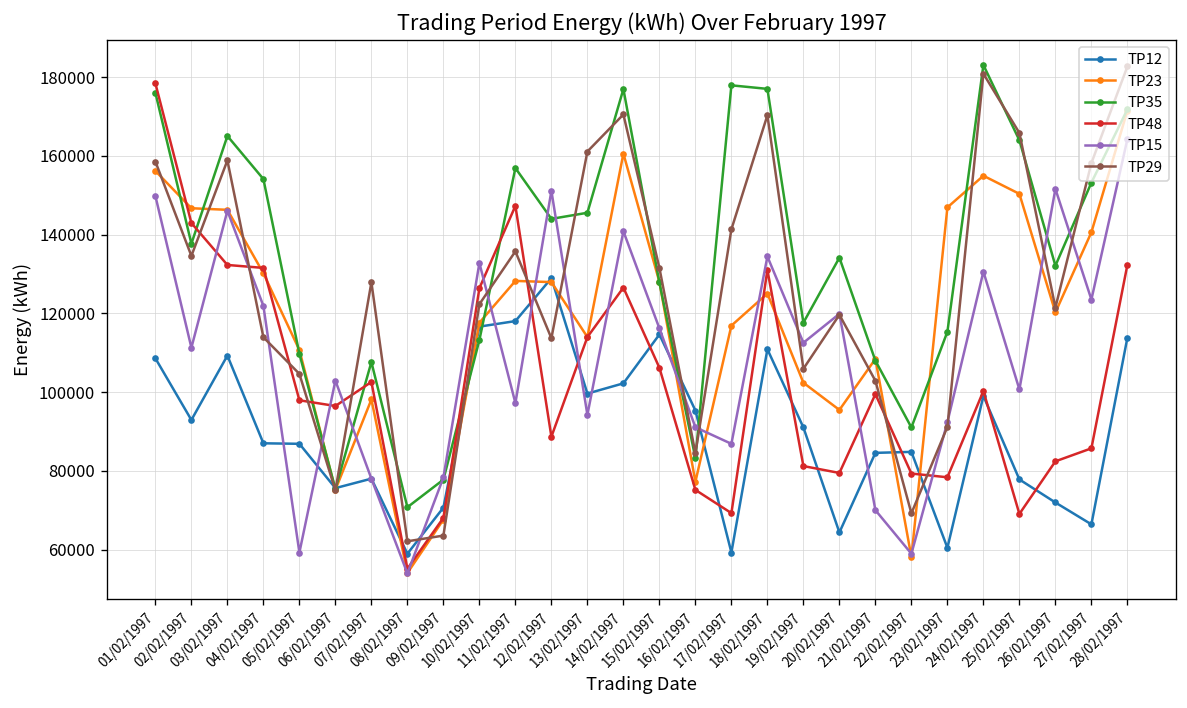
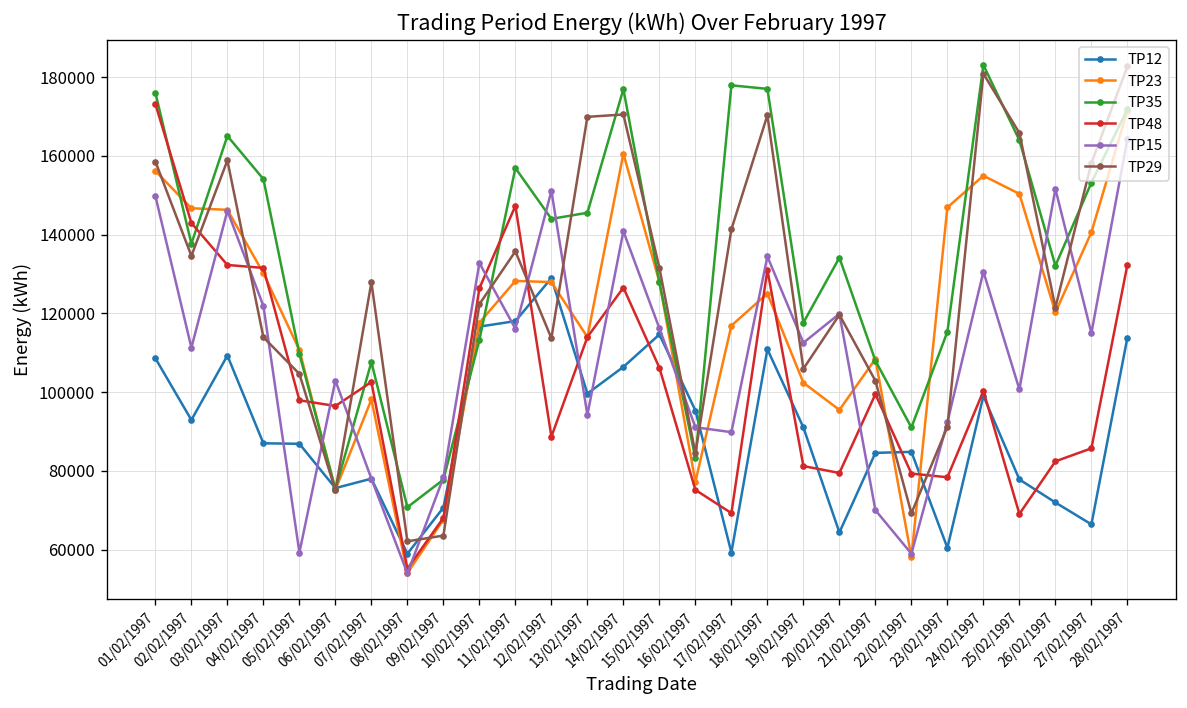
  {
    "TP12": {
      "01/02/1997": 109000,
      "02/02/1997": 93000,
      "03/02/1997": 109000,
      "04/02/1997": 87000,
      "05/02/1997": 87000,
      "08/02/1997": 59000,
      "09/02/1997": 71000,
      "10/02/1997": 117000,
      "11/02/1997": 118000,
      "12/02/1997": 129000,
      "13/02/1997": 100000,
-     "14/02/1997": 102000,
+     "14/02/1997": 106000,
      "15/02/1997": 115000,
      "16/02/1997": 95000,
      "17/02/1997": 59000,
      "18/02/1997": 111000,
      "19/02/1997": 91000,
      "20/02/1997": 64000,
      "21/02/1997": 85000,
      "22/02/1997": 85000,
      "23/02/1997": 61000,
      "24/02/1997": 99000,
      "25/02/1997": 78000,
      "26/02/1997": 72000,
      "27/02/1997": 66000,
      "28/02/1997": 114000
    },
    "TP23": {
      "01/02/1997": 156000,
      "02/02/1997": 147000,
      "04/02/1997": 130000,
      "05/02/1997": 111000,
      "07/02/1997": 98000,
      "10/02/1997": 118000,
      "11/02/1997": 128000,
      "12/02/1997": 128000,
      "14/02/1997": 161000,
      "16/02/1997": 77000,
      "17/02/1997": 117000,
      "18/02/1997": 125000,
      "19/02/1997": 102000,
      "20/02/1997": 96000,
      "22/02/1997": 58000,
      "23/02/1997": 147000,
      "24/02/1997": 155000,
      "25/02/1997": 150000,
      "26/02/1997": 120000,
      "27/02/1997": 141000
    },
    "TP35": {
      "01/02/1997": 176000,
      "02/02/1997": 138000,
      "03/02/1997": 165000,
      "04/02/1997": 154000,
      "05/02/1997": 110000,
      "07/02/1997": 108000,
      "08/02/1997": 71000,
      "10/02/1997": 113000,
      "11/02/1997": 157000,
      "12/02/1997": 144000,
      "13/02/1997": 146000,
      "14/02/1997": 177000,
      "16/02/1997": 83000,
      "17/02/1997": 178000,
      "18/02/1997": 177000,
      "19/02/1997": 118000,
      "20/02/1997": 134000,
      "22/02/1997": 91000,
      "23/02/1997": 115000,
      "24/02/1997": 183000,
      "25/02/1997": 164000,
      "26/02/1997": 132000
    },
    "TP48": {
-     "01/02/1997": 178000,
+     "01/02/1997": 173000,
      "02/02/1997": 143000,
      "03/02/1997": 132000,
      "04/02/1997": 132000,
      "05/02/1997": 98000,
      "06/02/1997": 97000,
      "07/02/1997": 103000,
      "08/02/1997": 55000,
      "10/02/1997": 126000,
      "11/02/1997": 147000,
      "12/02/1997": 89000,
      "14/02/1997": 127000,
      "15/02/1997": 106000,
      "16/02/1997": 75000,
      "17/02/1997": 69000,
      "18/02/1997": 131000,
      "19/02/1997": 81000,
      "20/02/1997": 80000,
      "21/02/1997": 100000,
      "22/02/1997": 79000,
      "23/02/1997": 78000,
      "24/02/1997": 100000,
      "25/02/1997": 69000,
      "26/02/1997": 82000,
      "27/02/1997": 86000,
      "28/02/1997": 132000
    },
    "TP15": {
      "01/02/1997": 150000,
      "02/02/1997": 111000,
      "04/02/1997": 122000,
      "05/02/1997": 59000,
      "06/02/1997": 103000,
      "10/02/1997": 133000,
-     "11/02/1997": 97000,
+     "11/02/1997": 116000,
      "12/02/1997": 151000,
      "13/02/1997": 94000,
      "14/02/1997": 141000,
      "15/02/1997": 116000,
      "16/02/1997": 91000,
-     "17/02/1997": 87000,
+     "17/02/1997": 90000,
      "18/02/1997": 134000,
      "19/02/1997": 113000,
      "21/02/1997": 70000,
      "22/02/1997": 59000,
      "23/02/1997": 92000,
      "24/02/1997": 131000,
      "25/02/1997": 101000,
      "26/02/1997": 152000,
-     "27/02/1997": 124000
+     "27/02/1997": 115000
    },
    "TP29": {
      "01/02/1997": 159000,
      "02/02/1997": 135000,
      "03/02/1997": 159000,
      "04/02/1997": 114000,
      "05/02/1997": 105000,
      "07/02/1997": 128000,
      "08/02/1997": 62000,
      "09/02/1997": 64000,
      "10/02/1997": 122000,
      "11/02/1997": 136000,
      "12/02/1997": 114000,
-     "13/02/1997": 161000,
+     "13/02/1997": 170000,
      "14/02/1997": 171000,
      "15/02/1997": 132000,
      "16/02/1997": 85000,
      "17/02/1997": 141000,
      "18/02/1997": 170000,
      "19/02/1997": 106000,
      "21/02/1997": 103000,
      "22/02/1997": 69000,
      "23/02/1997": 91000,
      "24/02/1997": 181000,
      "25/02/1997": 166000,
      "26/02/1997": 122000
    }
  }
